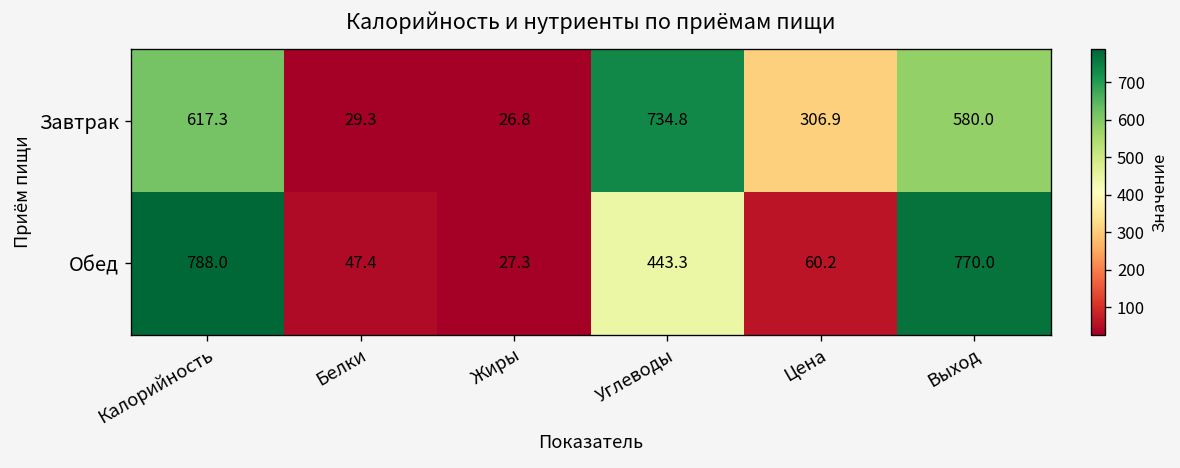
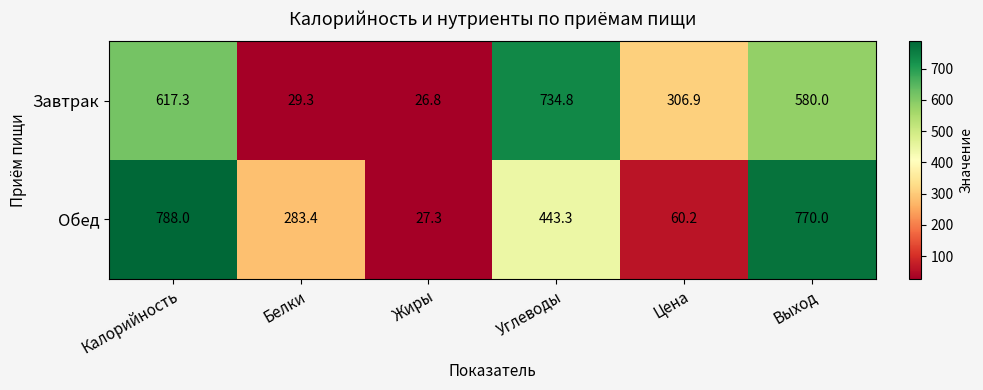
  {
    "Завтрак": {
      "Калорийность": 617.3,
      "Белки": 29.3,
      "Жиры": 26.8,
      "Углеводы": 734.8,
      "Цена": 306.9,
      "Выход": 580.0
    },
    "Обед": {
      "Калорийность": 788.0,
-     "Белки": 47.4,
+     "Белки": 283.4,
      "Жиры": 27.3,
      "Углеводы": 443.3,
      "Цена": 60.2,
      "Выход": 770.0
    }
  }
